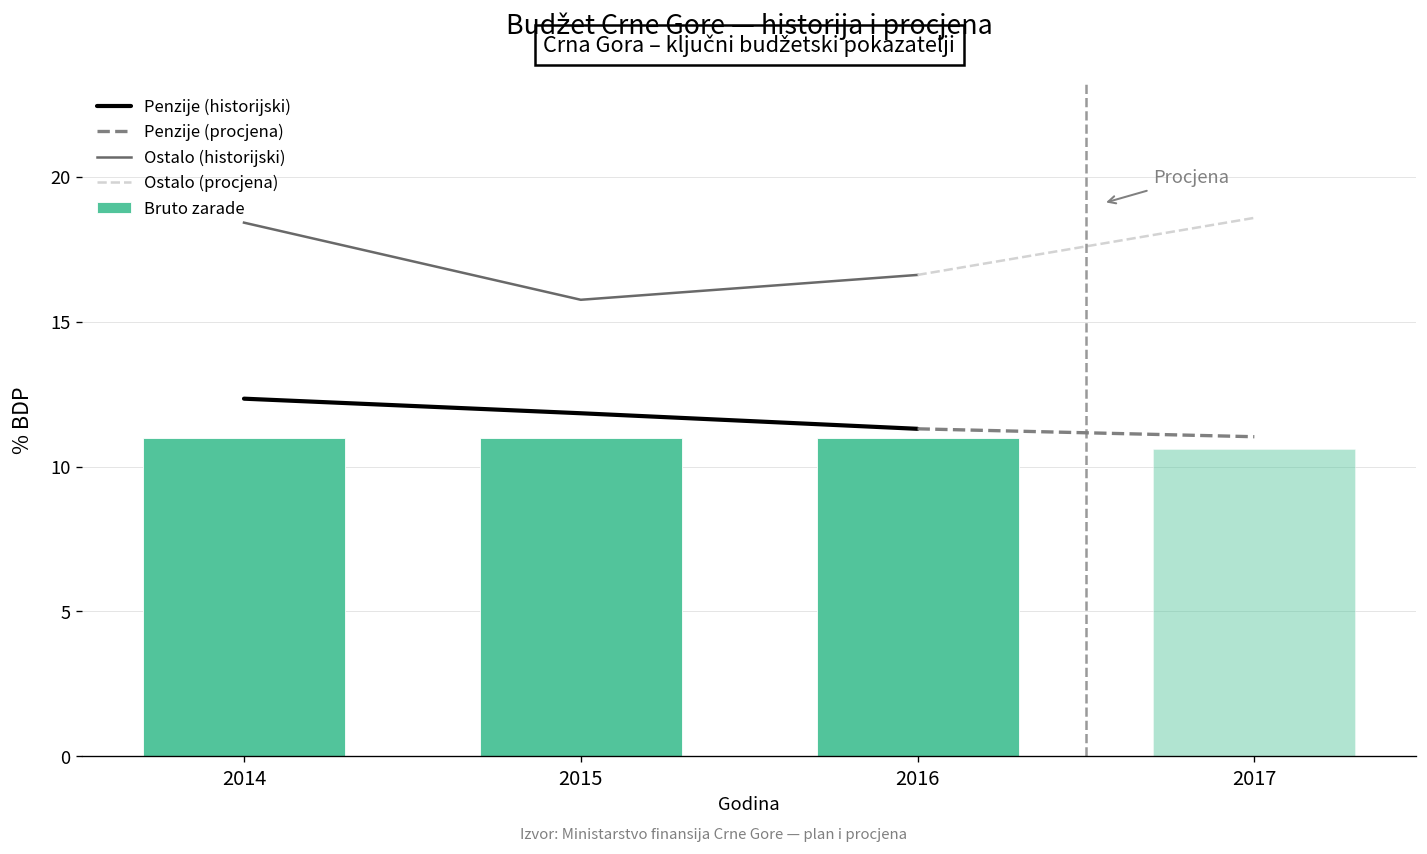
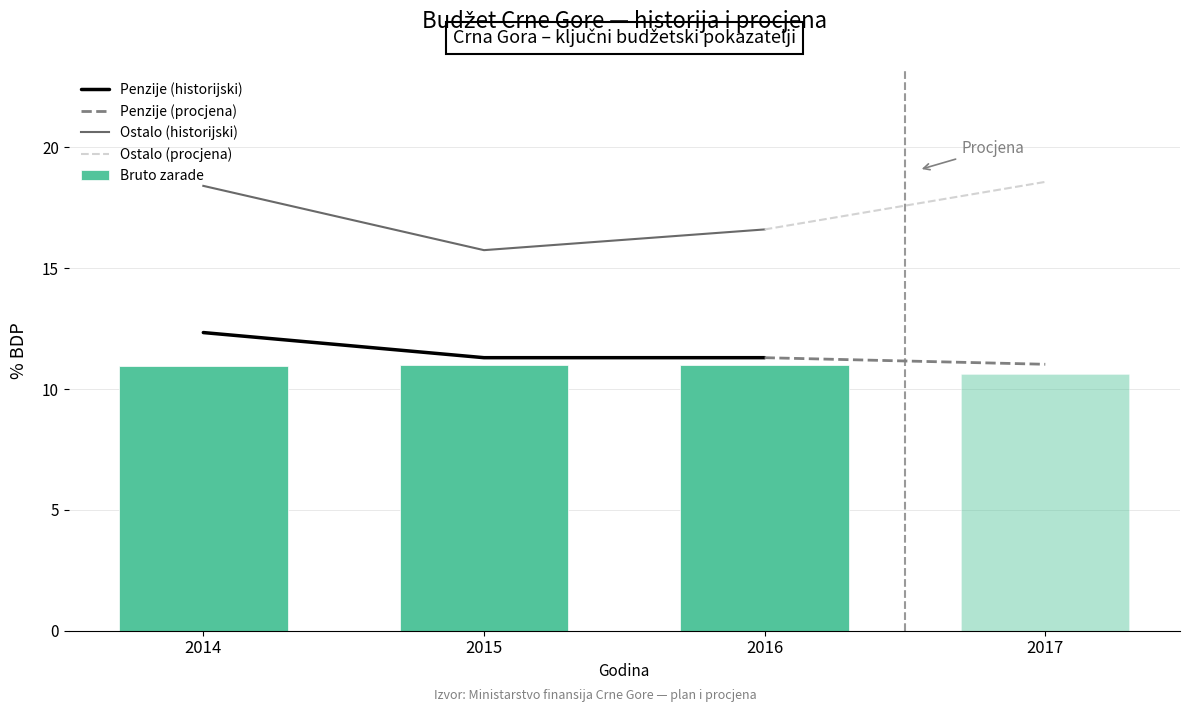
  {
    "Penzije (historijski)": {
      "2014": 12.3,
-     "2015": 11.8
+     "2015": 11.3
    }
  }
